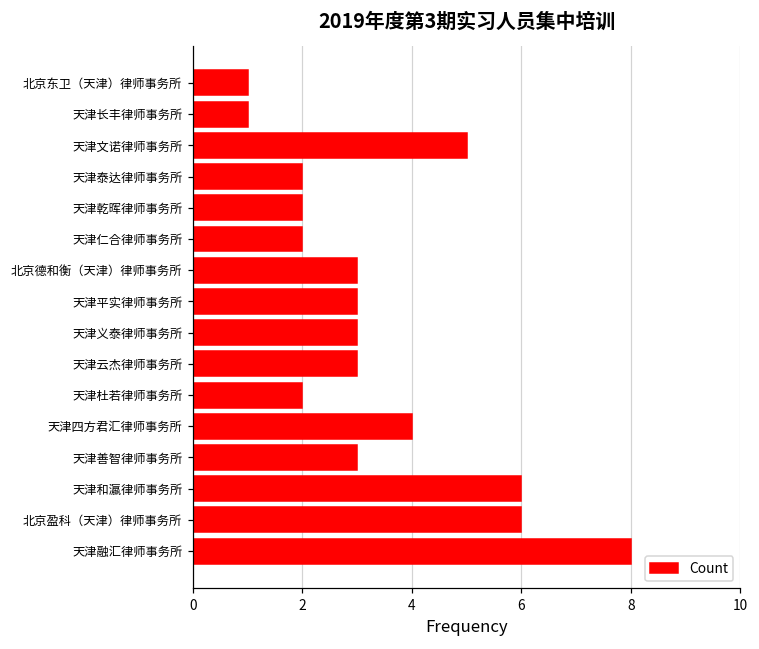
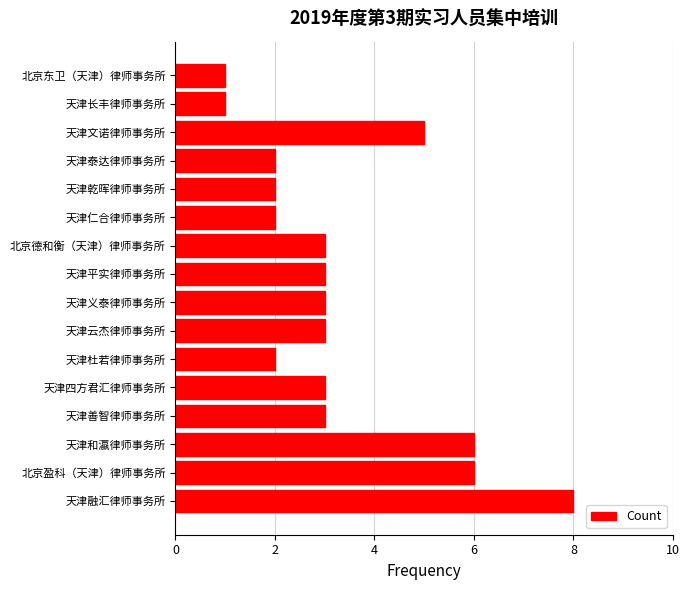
  {
    "北京东卫（天津）律师事务所": 1,
    "天津长丰律师事务所": 1,
    "天津文诺律师事务所": 5,
    "天津泰达律师事务所": 2,
    "天津乾晖律师事务所": 2,
    "天津仁合律师事务所": 2,
    "北京德和衡（天津）律师事务所": 3,
    "天津平实律师事务所": 3,
    "天津义泰律师事务所": 3,
    "天津云杰律师事务所": 3,
    "天津杜若律师事务所": 2,
-   "天津四方君汇律师事务所": 4,
+   "天津四方君汇律师事务所": 3,
    "天津善智律师事务所": 3,
    "天津和瀛律师事务所": 6,
    "北京盈科（天津）律师事务所": 6,
    "天津融汇律师事务所": 8
  }
